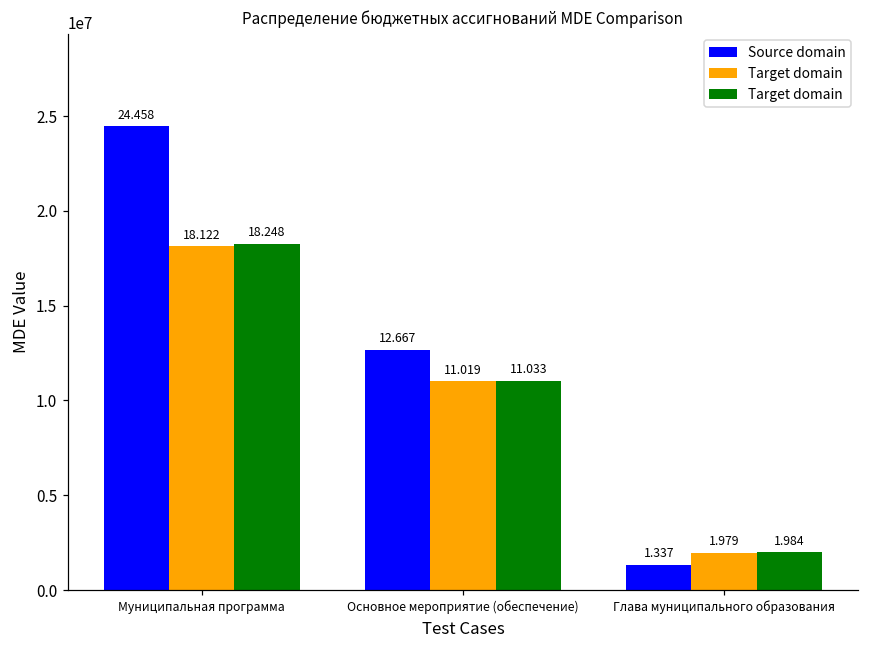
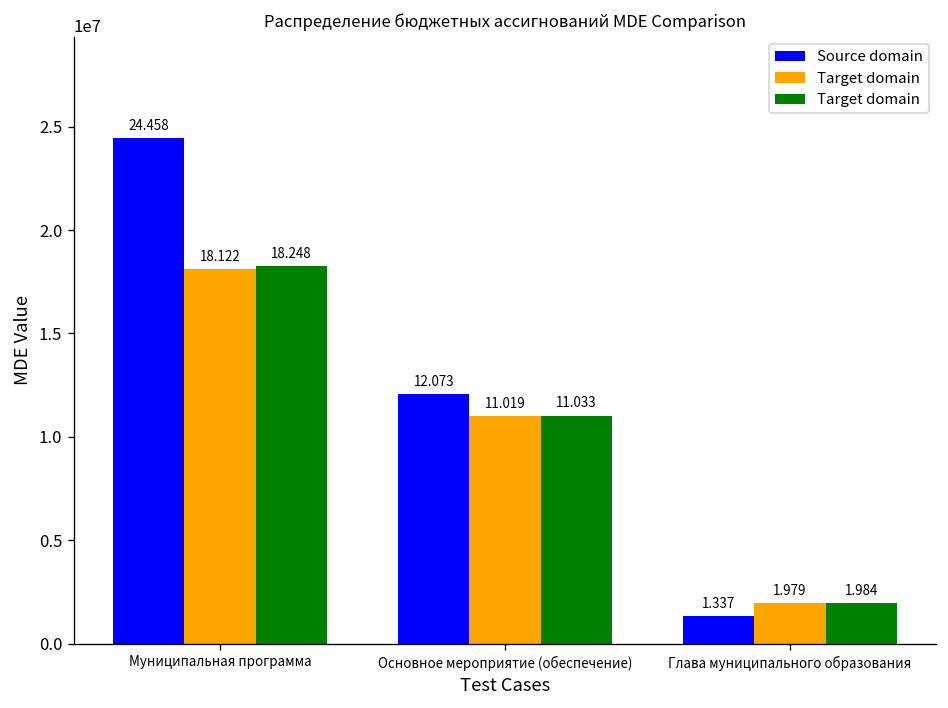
  {
    "Source domain": {
-     "Основное мероприятие (обеспечение)": 12.667
+     "Основное мероприятие (обеспечение)": 12.073
    }
  }
